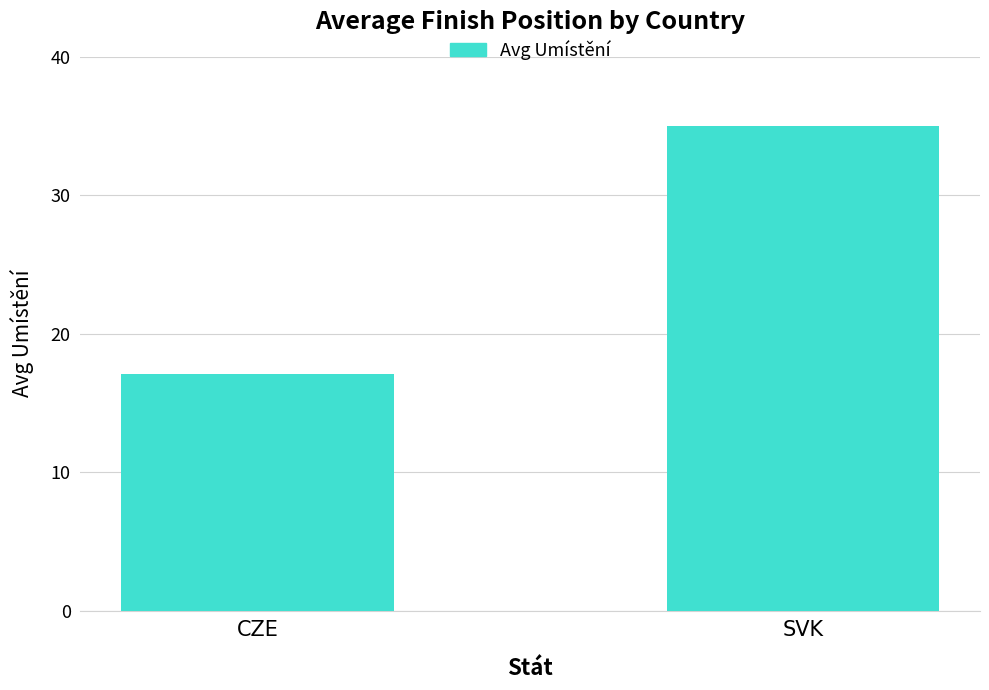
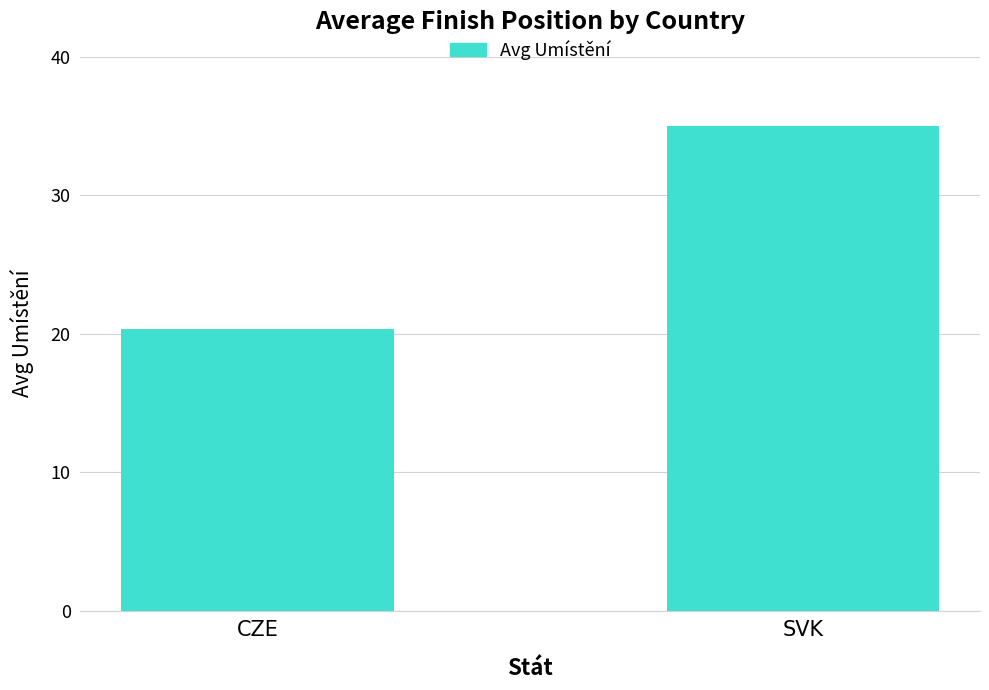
  {
-   "CZE": 17.1,
+   "CZE": 20.3,
    "SVK": 35.0
  }
